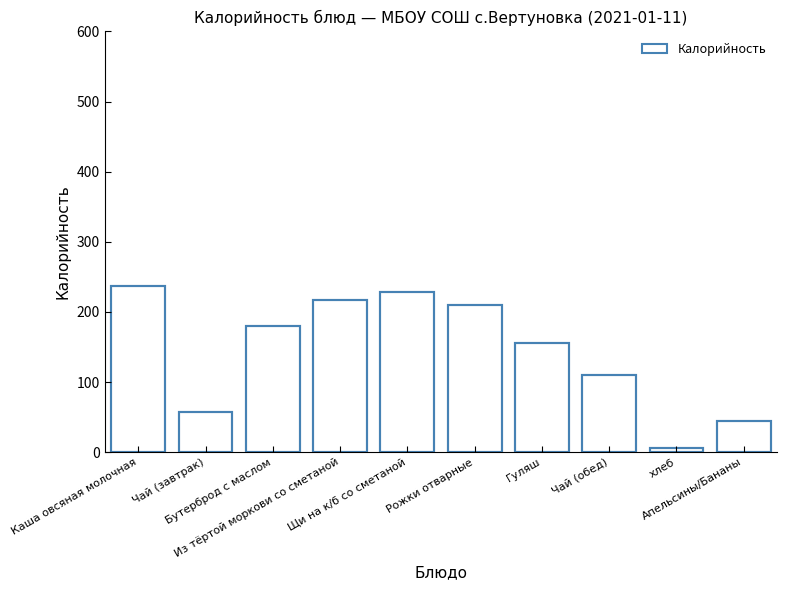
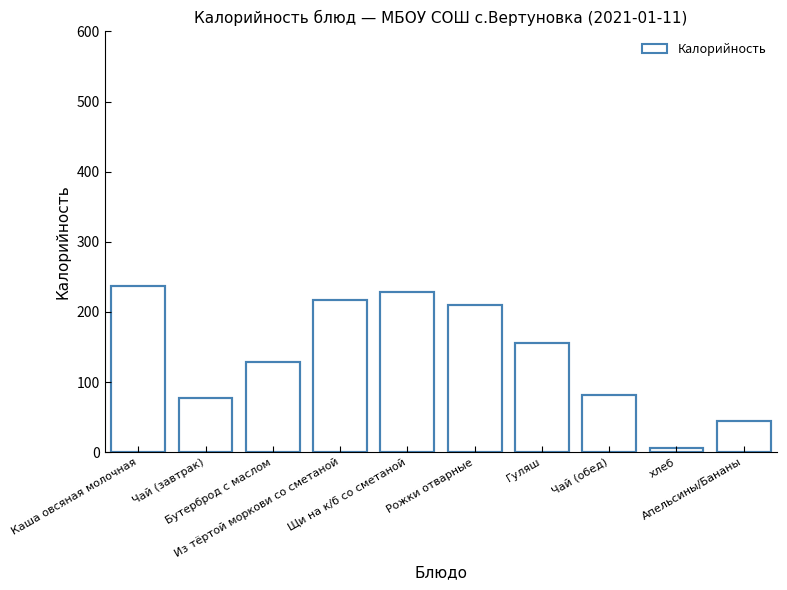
  {
    "Каша овсяная молочная": 240,
-   "Чай (завтрак)": 60,
-   "Бутерброд с маслом": 180,
+   "Чай (завтрак)": 80,
+   "Бутерброд с маслом": 130,
    "Из тёртой моркови со сметаной": 220,
    "Щи на к/б со сметаной": 230,
    "Рожки отварные": 210,
    "Гуляш": 160,
-   "Чай (обед)": 110,
+   "Чай (обед)": 80,
    "хлеб": 10,
    "Апельсины/Бананы": 40
  }
